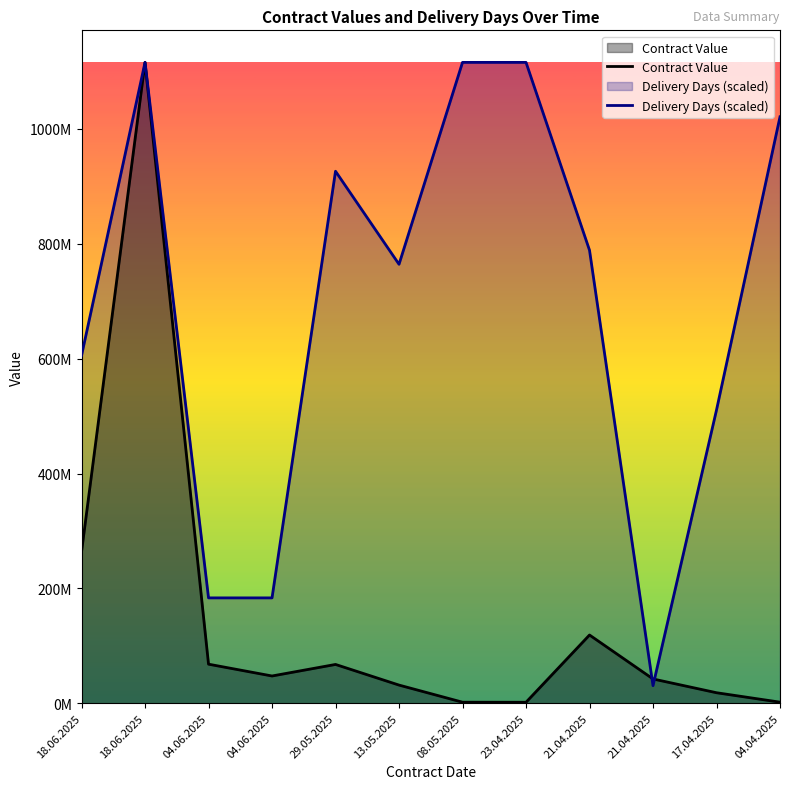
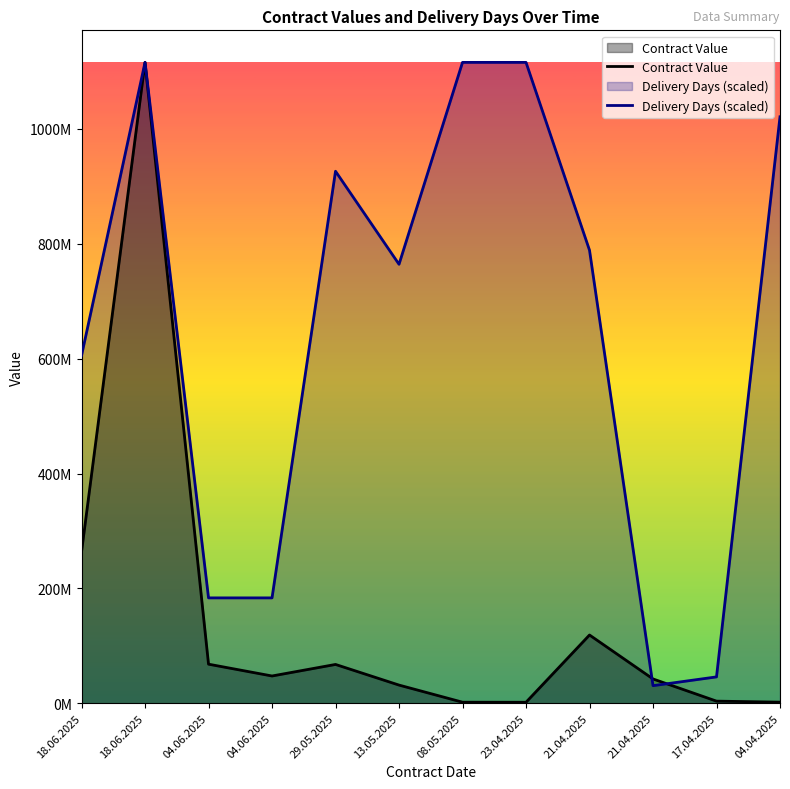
  {
    "Contract Value": {
      "29.05.2025": 70000000,
      "13.05.2025": 30000000,
      "08.05.2025": 0,
      "23.04.2025": 0,
-     "17.04.2025": 20000000,
+     "17.04.2025": 0,
      "04.04.2025": 0
    },
    "Delivery Days (scaled)": {
      "29.05.2025": 930000000,
      "13.05.2025": 760000000,
      "08.05.2025": 1120000000,
      "23.04.2025": 1120000000,
-     "17.04.2025": 510000000,
+     "17.04.2025": 50000000,
      "04.04.2025": 1020000000
    }
  }
